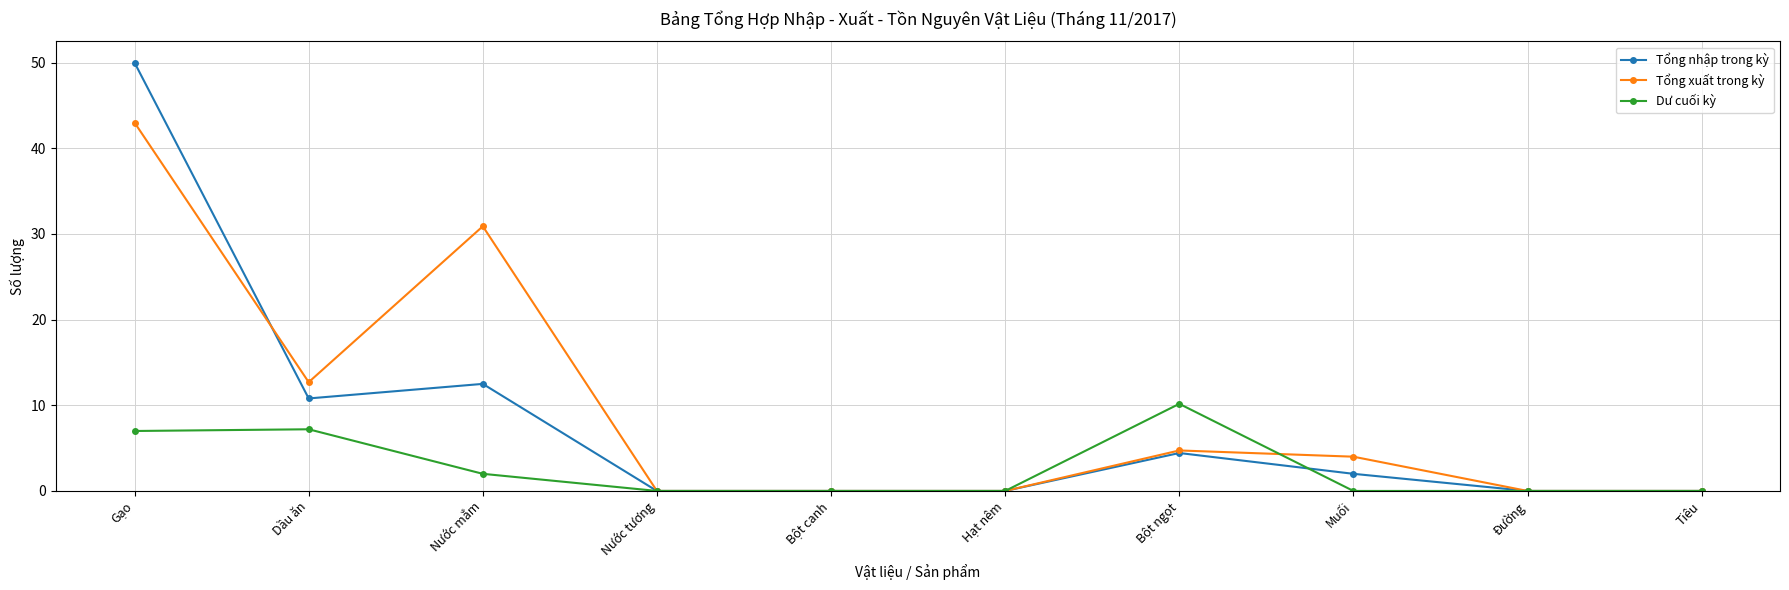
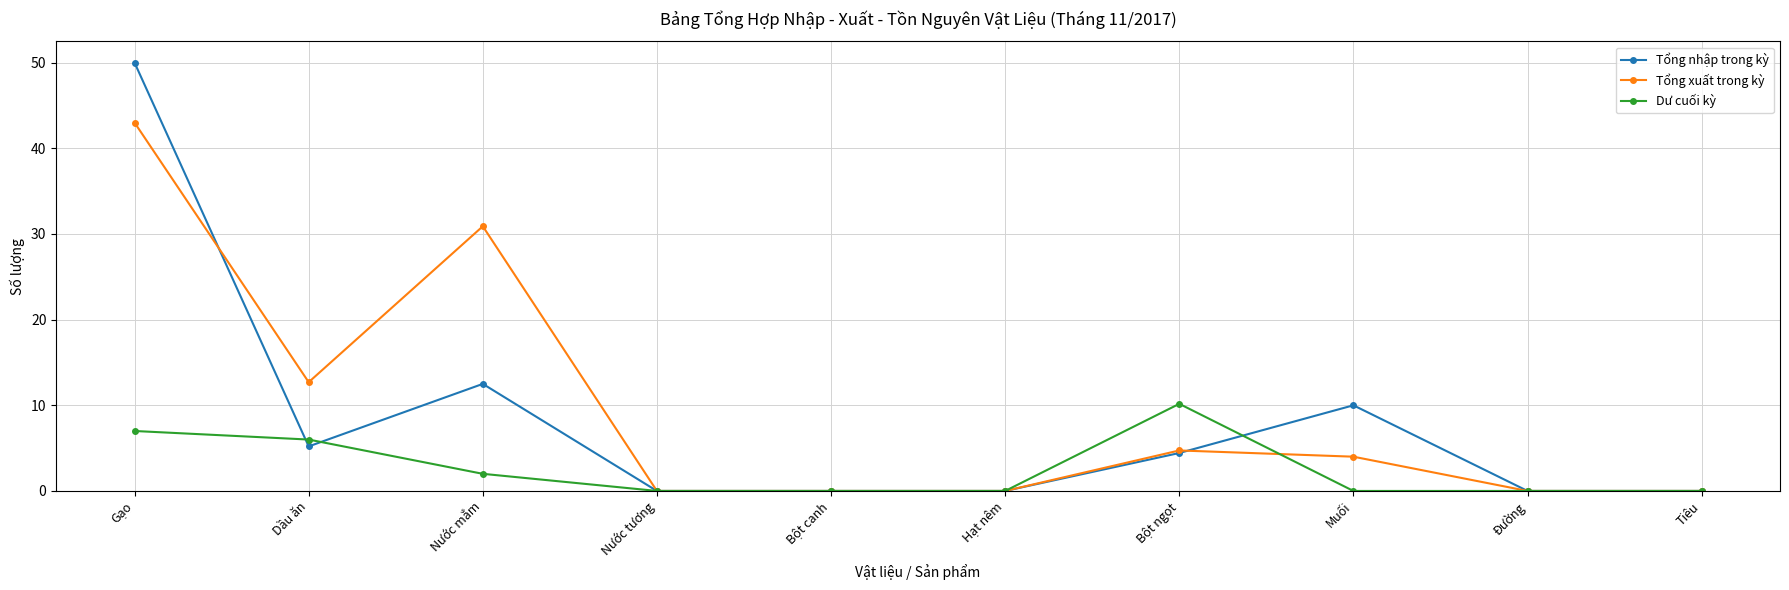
  {
    "Tổng nhập trong kỳ": {
      "Gạo": 50,
-     "Dầu ăn": 11,
+     "Dầu ăn": 5,
      "Nước mắm": 13,
-     "Muối": 2
+     "Muối": 10
    },
    "Tổng xuất trong kỳ": {
      "Gạo": 43,
      "Dầu ăn": 13,
      "Nước mắm": 31,
      "Muối": 4
    },
    "Dư cuối kỳ": {
      "Gạo": 7,
-     "Dầu ăn": 7,
+     "Dầu ăn": 6,
      "Nước mắm": 2,
      "Bột ngọt": 10,
      "Muối": 0
    }
  }
